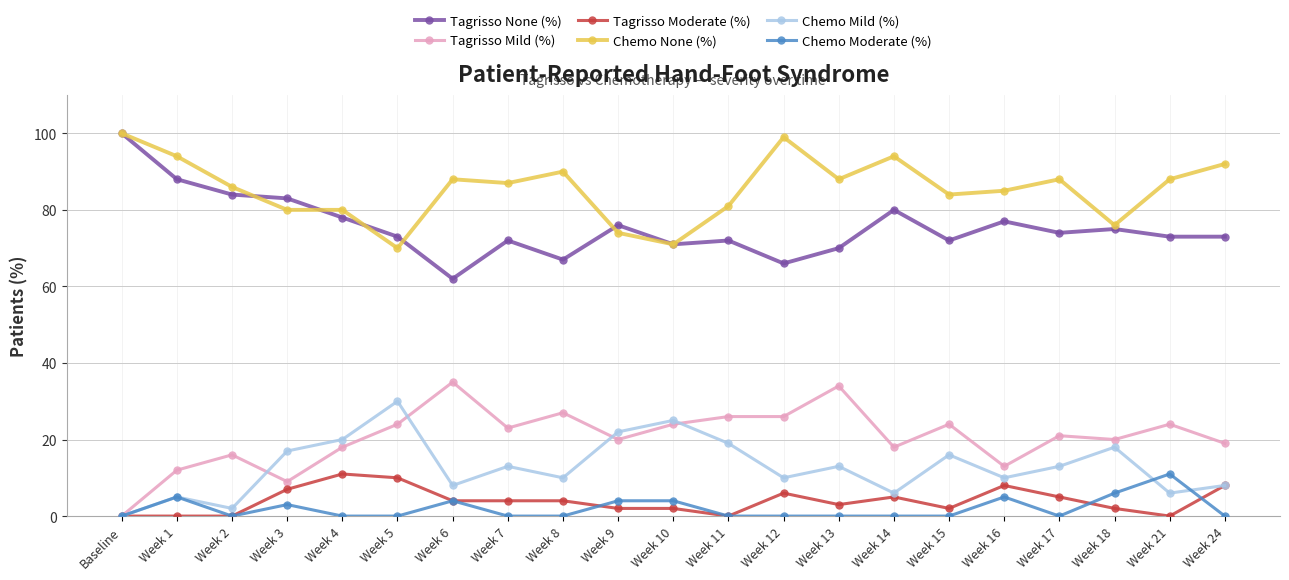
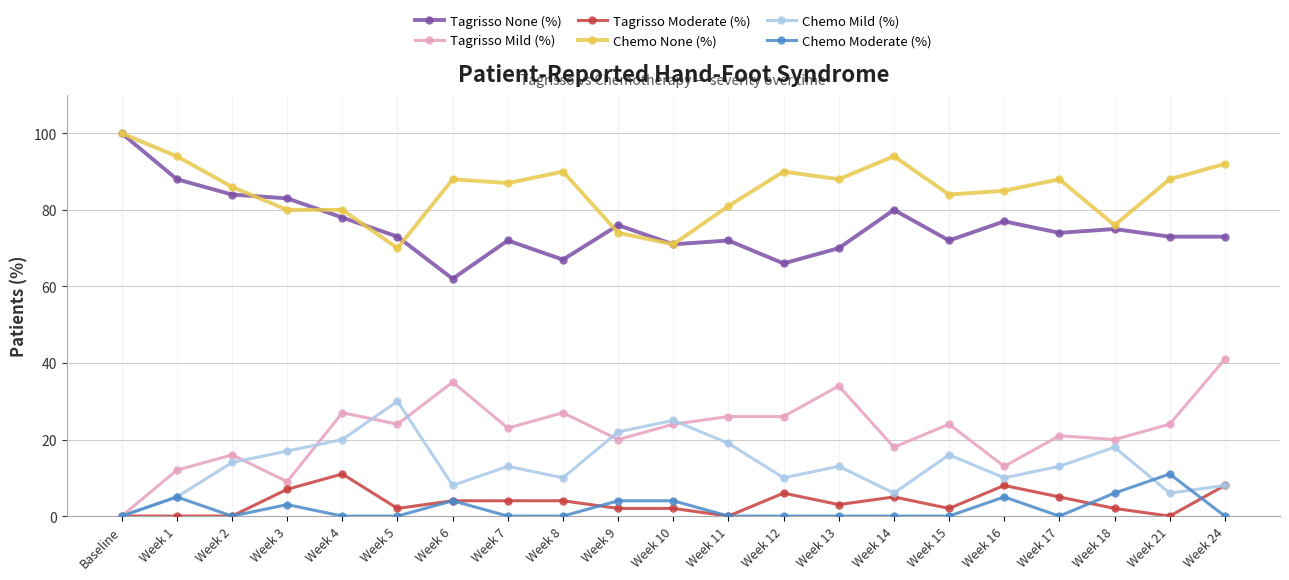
  {
    "Tagrisso None (%)": {
      "Week 1": 88,
      "Week 2": 84,
      "Week 3": 83,
      "Week 4": 78,
      "Week 5": 73,
      "Week 6": 62,
      "Week 7": 72,
      "Week 8": 67,
      "Week 9": 76,
      "Week 11": 72,
      "Week 12": 66,
      "Week 13": 70,
      "Week 14": 80,
      "Week 15": 72,
      "Week 16": 77,
      "Week 17": 74,
      "Week 18": 75,
      "Week 21": 73,
      "Week 24": 73
    },
    "Tagrisso Mild (%)": {
      "Week 1": 12,
      "Week 2": 16,
      "Week 3": 9,
-     "Week 4": 18,
+     "Week 4": 27,
      "Week 5": 24,
      "Week 6": 35,
      "Week 7": 23,
      "Week 8": 27,
      "Week 9": 20,
      "Week 10": 24,
      "Week 11": 26,
      "Week 12": 26,
      "Week 13": 34,
      "Week 14": 18,
      "Week 15": 24,
      "Week 16": 13,
      "Week 17": 21,
      "Week 18": 20,
      "Week 21": 24,
-     "Week 24": 19
+     "Week 24": 41
    },
    "Tagrisso Moderate (%)": {
      "Week 1": 0,
      "Week 3": 7,
      "Week 4": 11,
-     "Week 5": 10,
+     "Week 5": 2,
      "Week 7": 4,
      "Week 8": 4,
      "Week 9": 2,
      "Week 10": 2,
      "Week 12": 6,
      "Week 13": 3,
      "Week 14": 5,
      "Week 15": 2,
      "Week 16": 8,
      "Week 17": 5,
      "Week 18": 2,
      "Week 21": 0
    },
    "Chemo None (%)": {
      "Week 1": 94,
      "Week 2": 86,
      "Week 3": 80,
      "Week 4": 80,
      "Week 5": 70,
      "Week 6": 88,
      "Week 7": 87,
      "Week 8": 90,
      "Week 9": 74,
      "Week 11": 81,
-     "Week 12": 99,
+     "Week 12": 90,
      "Week 13": 88,
      "Week 14": 94,
      "Week 15": 84,
      "Week 16": 85,
      "Week 17": 88,
      "Week 18": 76,
      "Week 21": 88,
      "Week 24": 92
    },
    "Chemo Mild (%)": {
-     "Week 2": 2,
+     "Week 2": 14,
      "Week 3": 17,
      "Week 4": 20,
      "Week 5": 30,
      "Week 6": 8,
      "Week 7": 13,
      "Week 8": 10,
      "Week 9": 22,
      "Week 10": 25,
      "Week 11": 19,
      "Week 12": 10,
      "Week 13": 13,
      "Week 14": 6,
      "Week 15": 16,
      "Week 16": 10,
      "Week 17": 13,
      "Week 18": 18,
      "Week 21": 6
    },
    "Chemo Moderate (%)": {
      "Week 3": 3,
      "Week 4": 0,
      "Week 5": 0,
      "Week 7": 0,
      "Week 8": 0,
      "Week 9": 4,
      "Week 10": 4,
      "Week 12": 0,
      "Week 13": 0,
      "Week 14": 0,
      "Week 15": 0,
      "Week 16": 5,
      "Week 17": 0,
      "Week 18": 6,
      "Week 21": 11,
      "Week 24": 0
    }
  }
